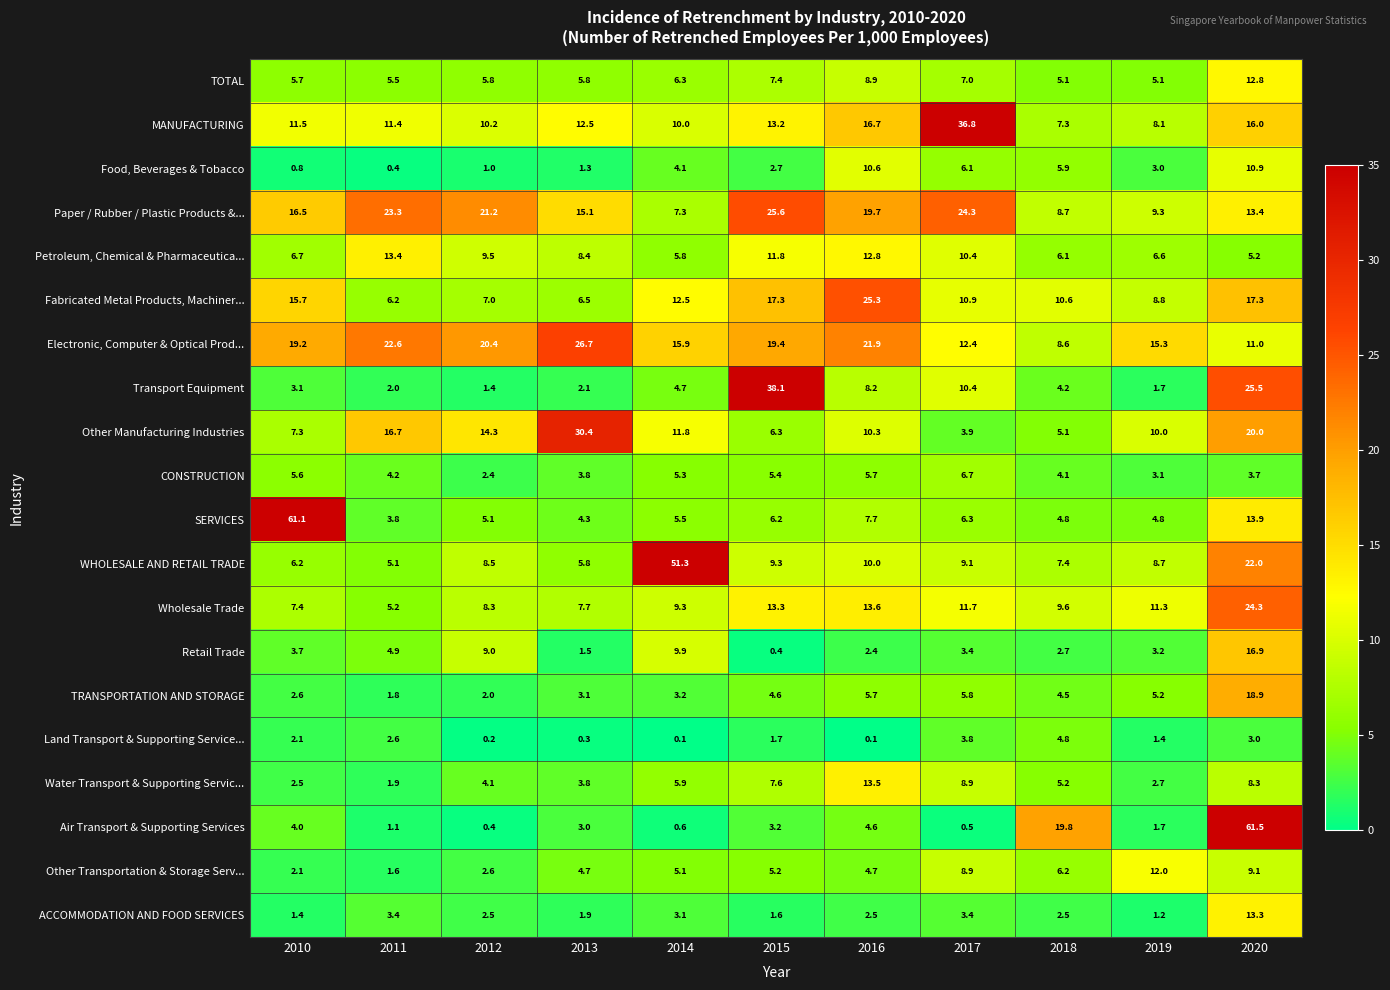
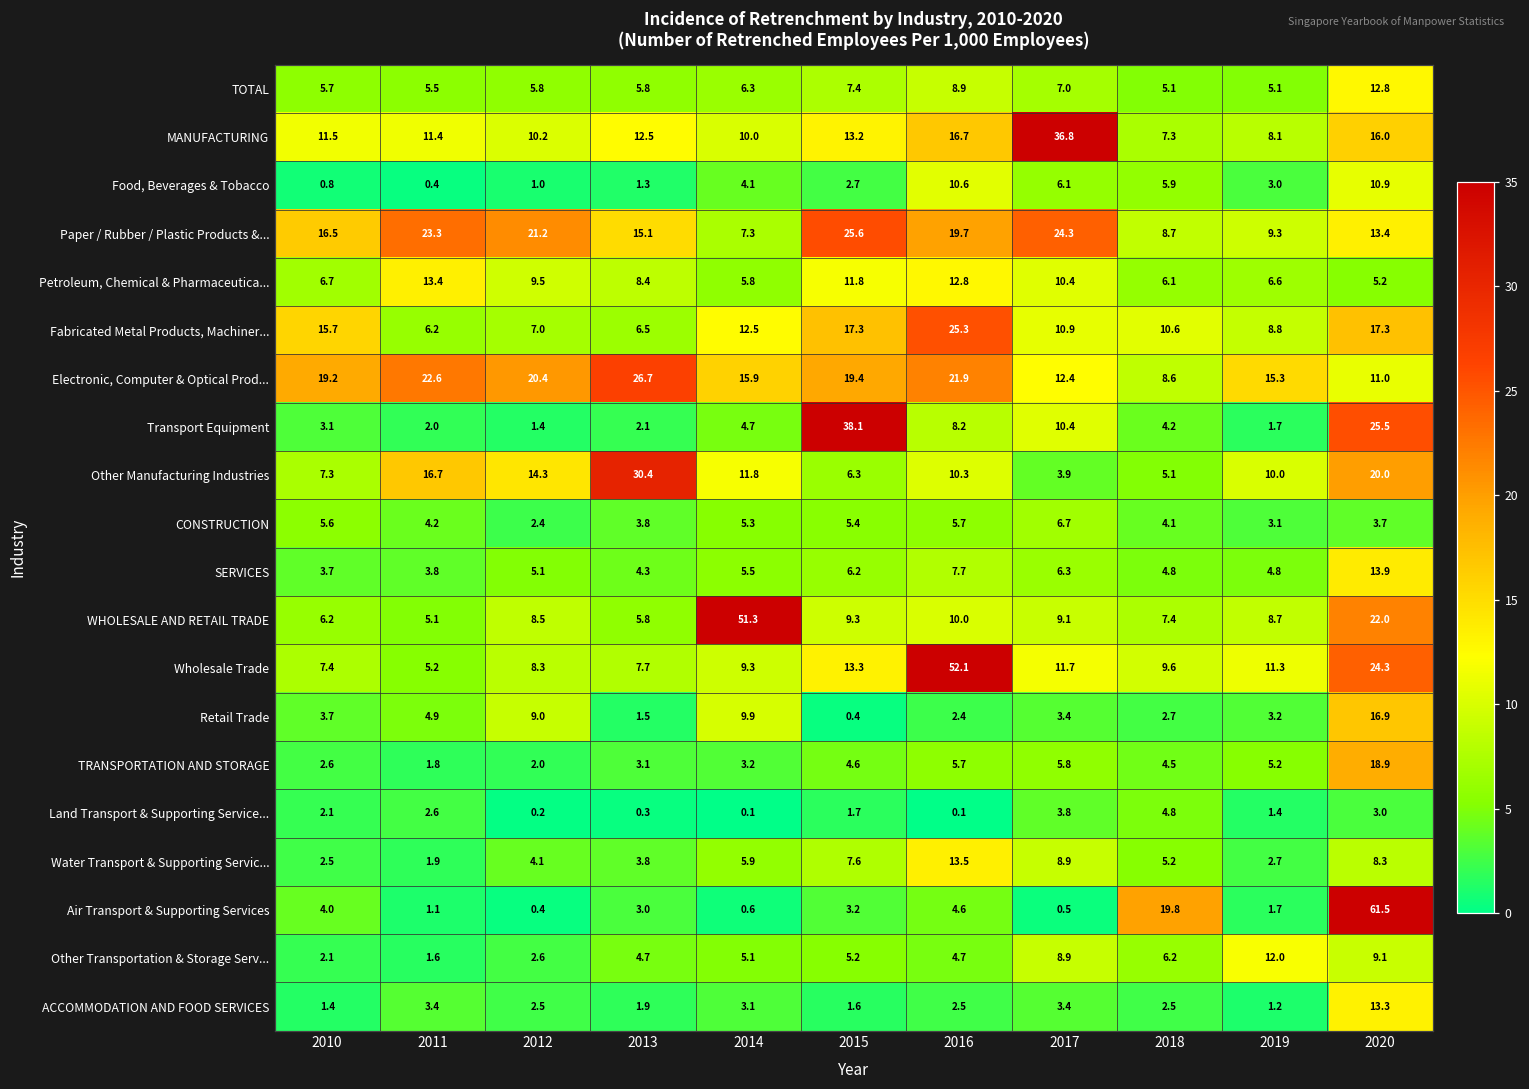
  {
    "SERVICES": {
-     "2010": 61.1,
+     "2010": 3.7,
      "2011": 3.8,
      "2012": 5.1,
      "2013": 4.3,
      "2014": 5.5,
      "2015": 6.2,
      "2016": 7.7,
      "2017": 6.3,
      "2018": 4.8,
      "2019": 4.8,
      "2020": 13.9
    },
    "Wholesale Trade": {
      "2010": 7.4,
      "2011": 5.2,
      "2012": 8.3,
      "2013": 7.7,
      "2014": 9.3,
      "2015": 13.3,
-     "2016": 13.6,
+     "2016": 52.1,
      "2017": 11.7,
      "2018": 9.6,
      "2019": 11.3,
      "2020": 24.3
    }
  }
